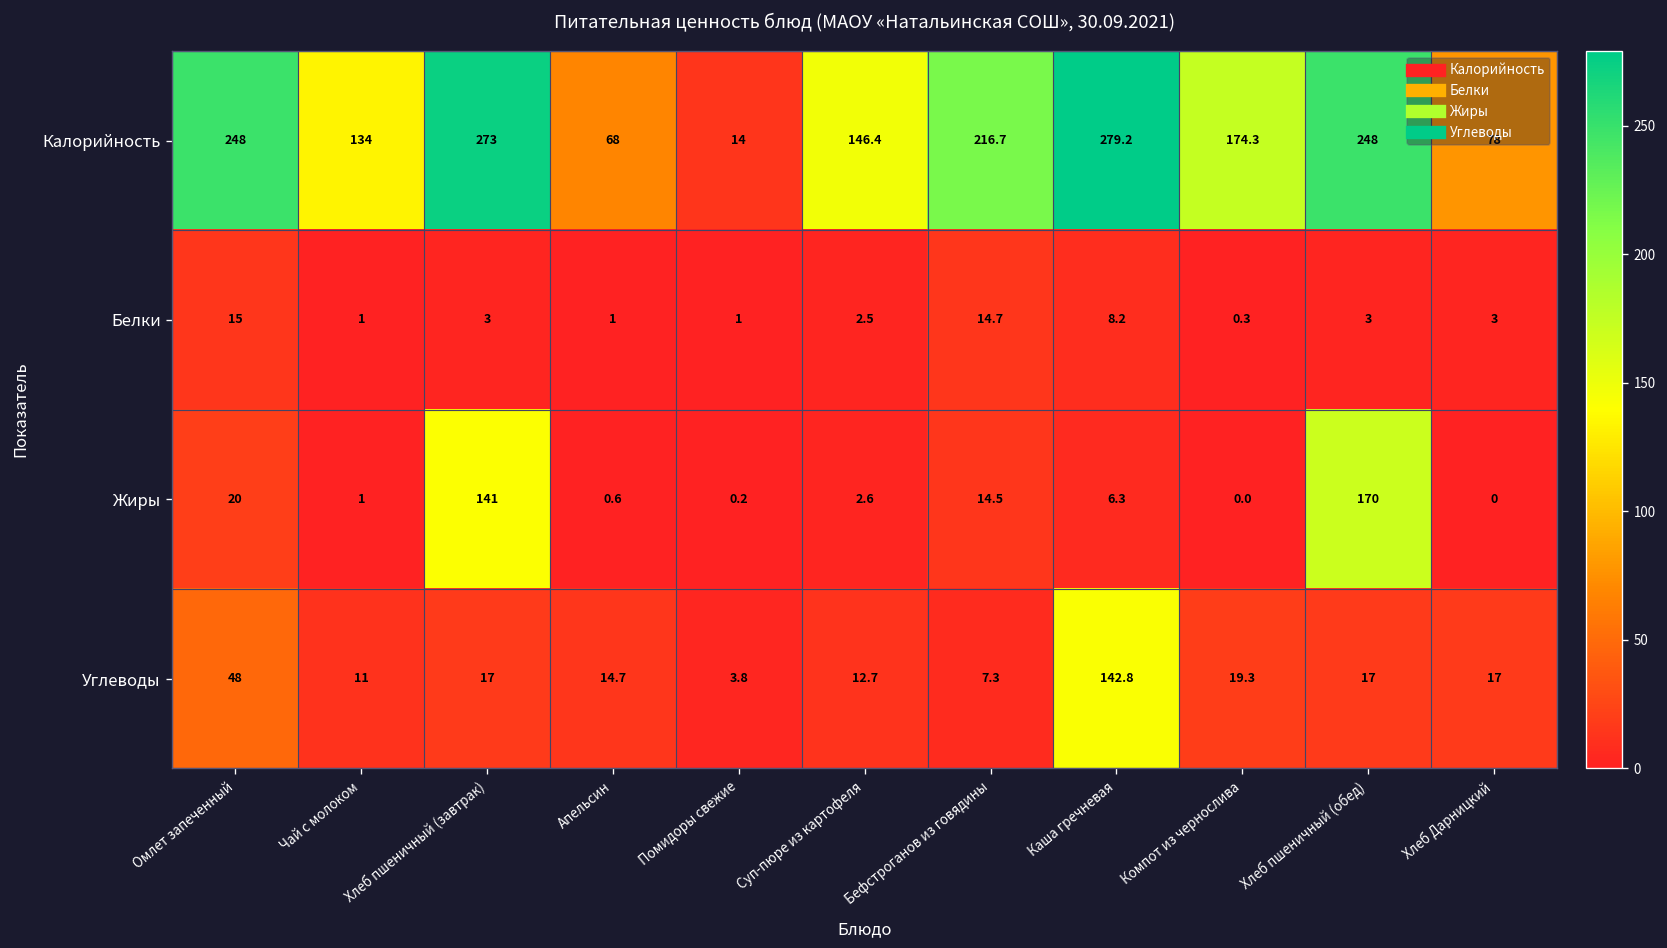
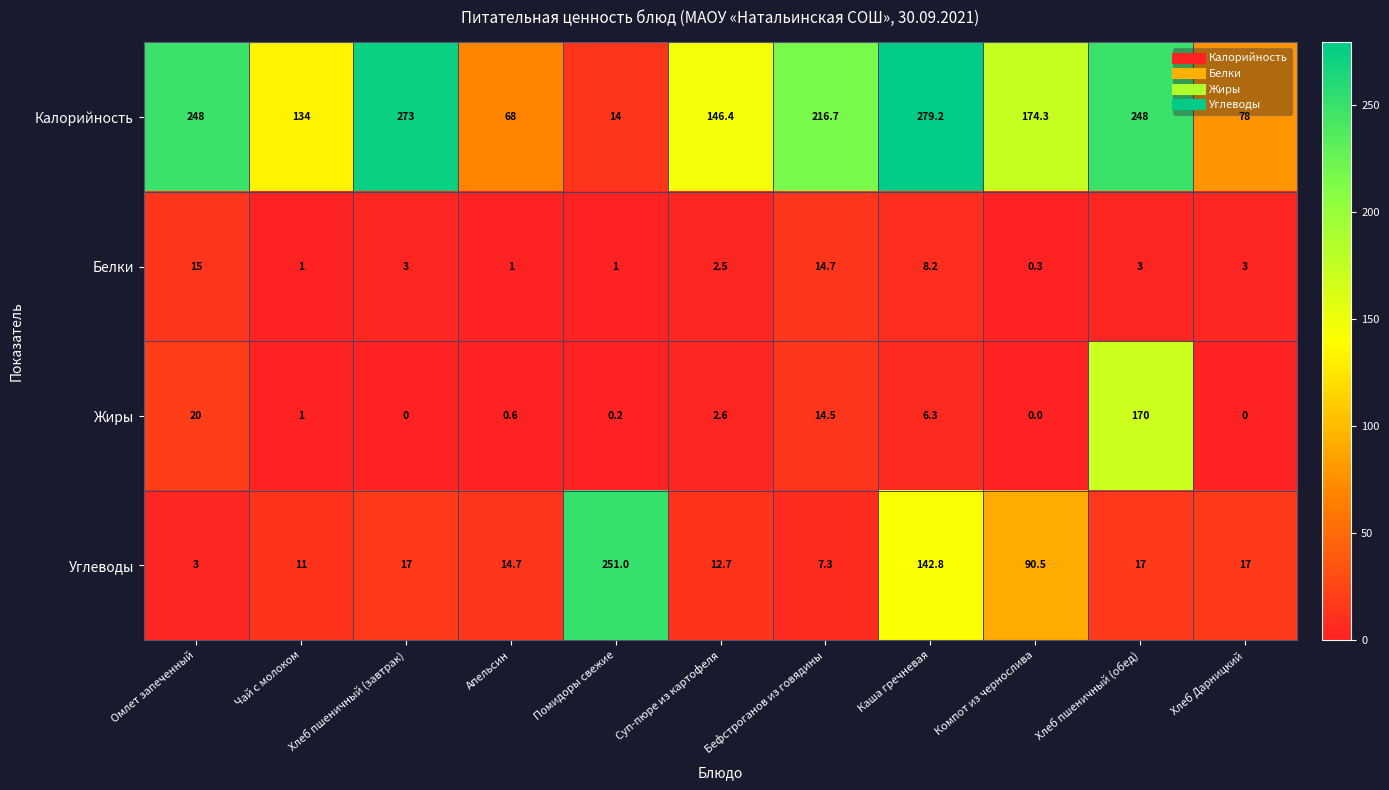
  {
    "Калорийность": {
      "Омлет запеченный": 248,
      "Чай с молоком": 134,
      "Хлеб пшеничный (завтрак)": 273,
      "Апельсин": 68,
      "Помидоры свежие": 14,
      "Суп-пюре из картофеля": 146.4,
      "Бефстроганов из говядины": 216.7,
      "Каша гречневая": 279.2,
      "Компот из чернослива": 174.3,
      "Хлеб пшеничный (обед)": 248
    },
    "Белки": {
      "Омлет запеченный": 15,
      "Чай с молоком": 1,
      "Хлеб пшеничный (завтрак)": 3,
      "Апельсин": 1,
      "Помидоры свежие": 1,
      "Суп-пюре из картофеля": 2.5,
      "Бефстроганов из говядины": 14.7,
      "Каша гречневая": 8.2,
      "Компот из чернослива": 0.3,
      "Хлеб пшеничный (обед)": 3,
      "Хлеб Дарницкий": 3
    },
    "Жиры": {
      "Омлет запеченный": 20,
      "Чай с молоком": 1,
-     "Хлеб пшеничный (завтрак)": 141,
+     "Хлеб пшеничный (завтрак)": 0,
      "Апельсин": 0.6,
      "Помидоры свежие": 0.2,
      "Суп-пюре из картофеля": 2.6,
      "Бефстроганов из говядины": 14.5,
      "Каша гречневая": 6.3,
      "Компот из чернослива": 0.0,
      "Хлеб пшеничный (обед)": 170,
      "Хлеб Дарницкий": 0
    },
    "Углеводы": {
-     "Омлет запеченный": 48,
+     "Омлет запеченный": 3,
      "Чай с молоком": 11,
      "Хлеб пшеничный (завтрак)": 17,
      "Апельсин": 14.7,
-     "Помидоры свежие": 3.8,
+     "Помидоры свежие": 251.0,
      "Суп-пюре из картофеля": 12.7,
      "Бефстроганов из говядины": 7.3,
      "Каша гречневая": 142.8,
-     "Компот из чернослива": 19.3,
+     "Компот из чернослива": 90.5,
      "Хлеб пшеничный (обед)": 17,
      "Хлеб Дарницкий": 17
    }
  }
